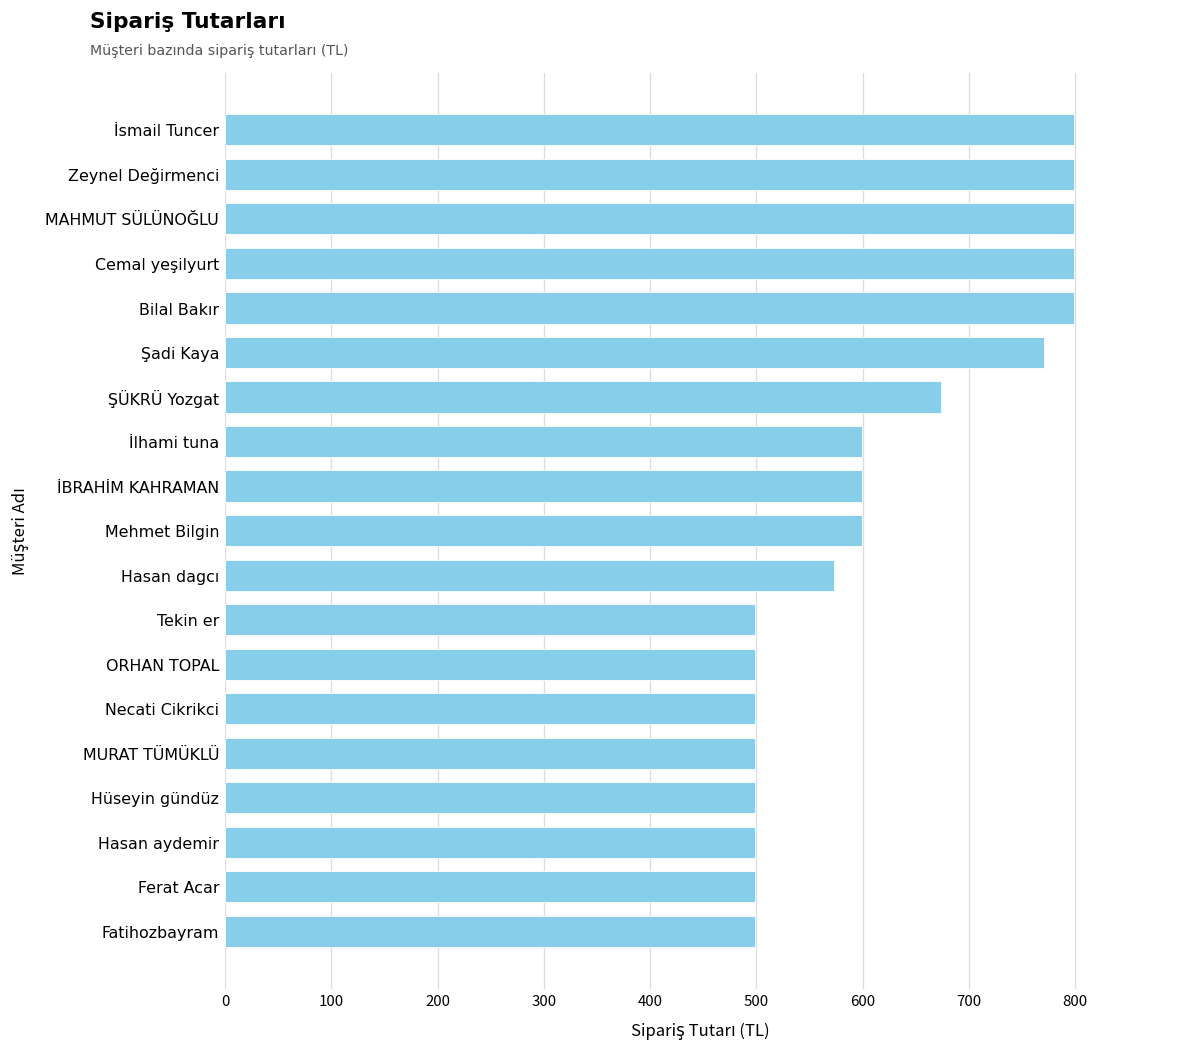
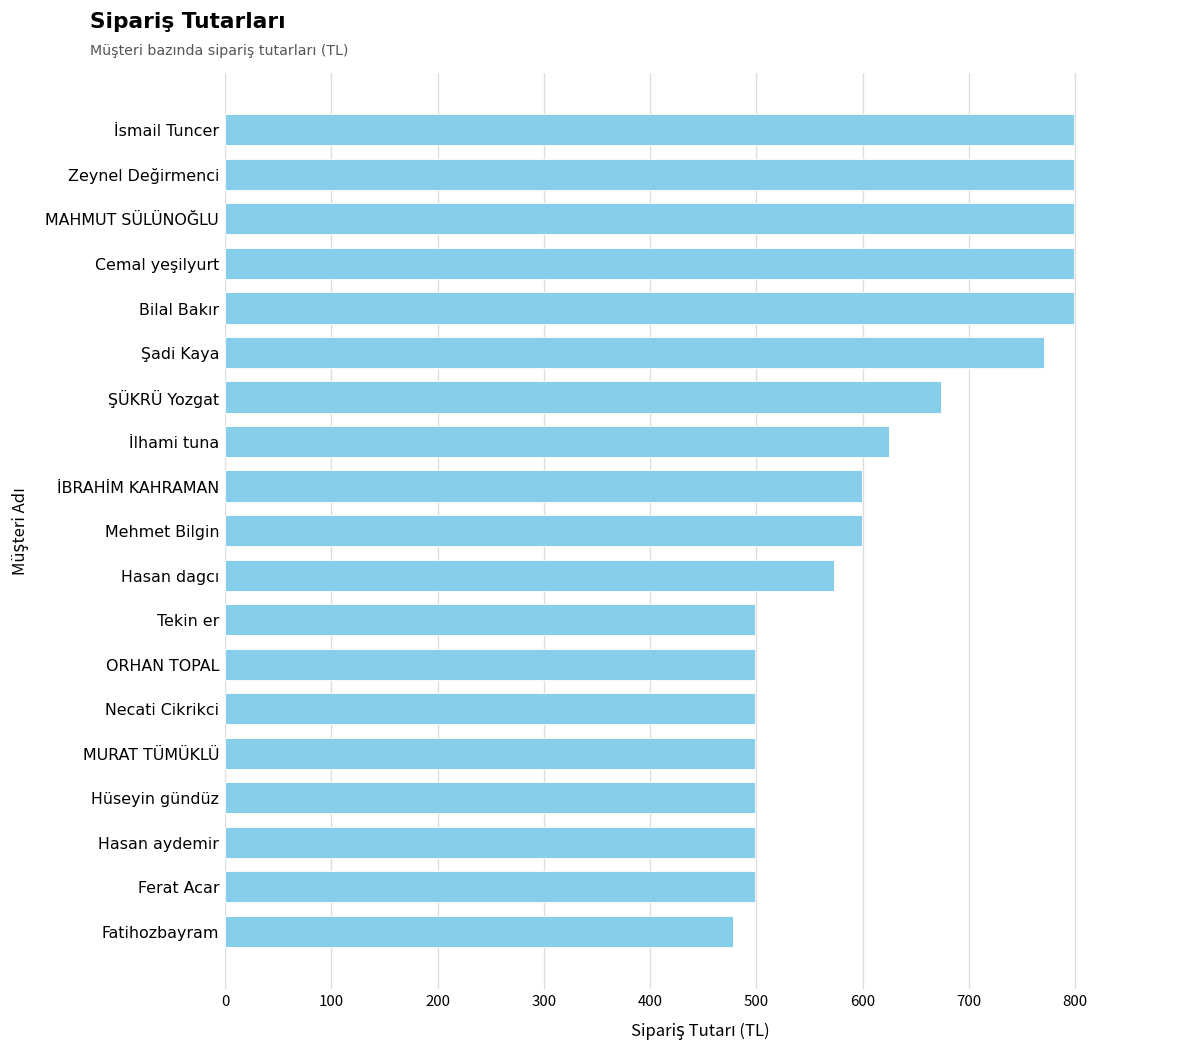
  {
    "İsmail Tuncer": 800,
    "Zeynel Değirmenci": 800,
    "MAHMUT SÜLÜNOĞLU": 800,
    "Cemal yeşilyurt": 800,
    "Bilal Bakır": 800,
    "Şadi Kaya": 770,
    "ŞÜKRÜ Yozgat": 670,
-   "İlhami tuna": 600,
+   "İlhami tuna": 620,
    "İBRAHİM KAHRAMAN": 600,
    "Mehmet Bilgin": 600,
    "Hasan dagcı": 570,
    "Tekin er": 500,
    "ORHAN TOPAL": 500,
    "Necati Cikrikci": 500,
    "MURAT TÜMÜKLÜ": 500,
    "Hüseyin gündüz": 500,
    "Hasan aydemir": 500,
    "Ferat Acar": 500,
-   "Fatihozbayram": 500
+   "Fatihozbayram": 480
  }
